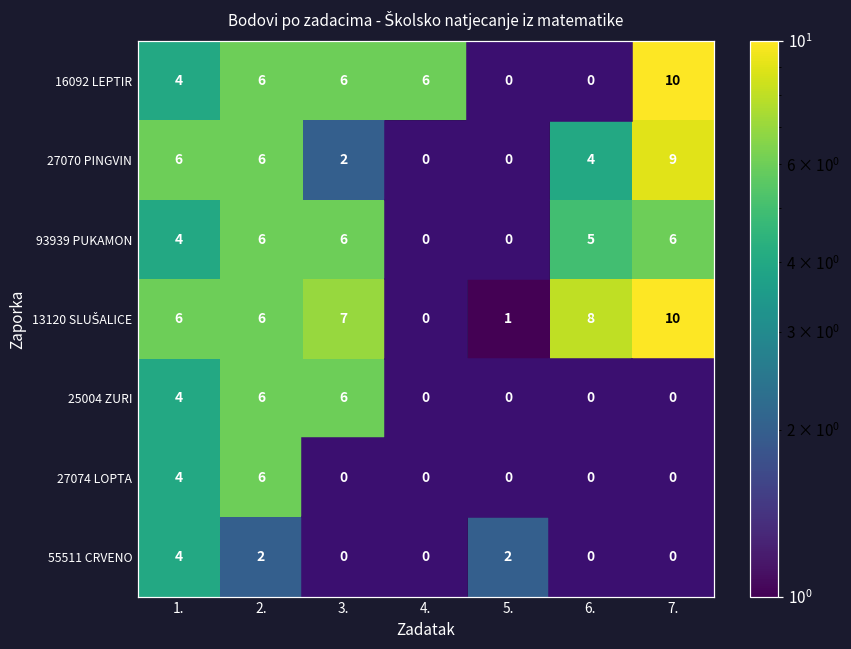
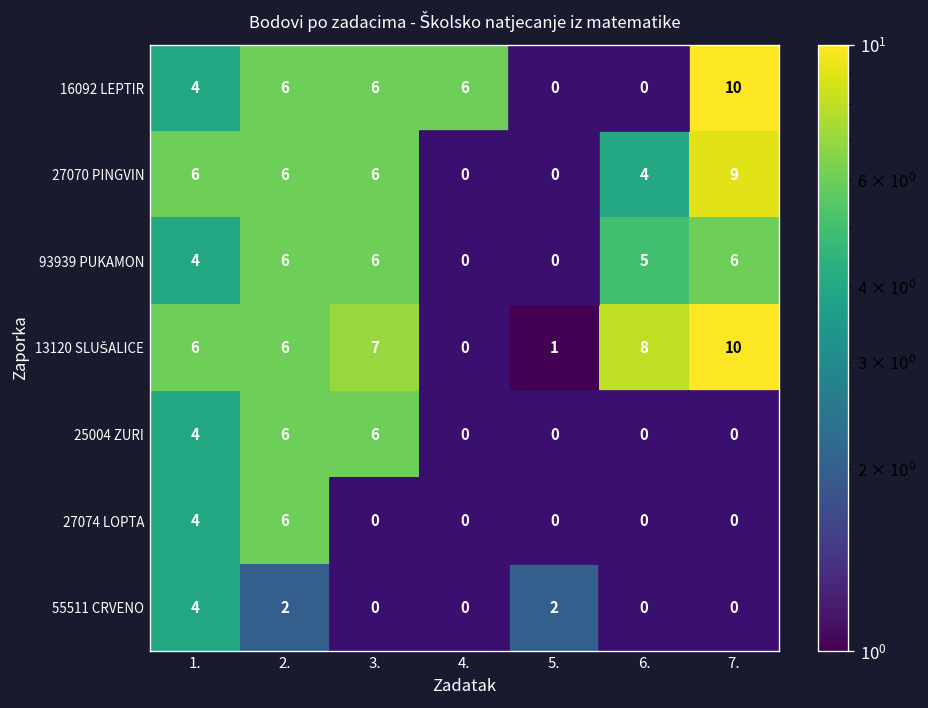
  {
    "16092 LEPTIR": {
      "1.": 4,
      "2.": 6,
      "3.": 6,
      "4.": 6,
      "7.": 10
    },
    "27070 PINGVIN": {
      "1.": 6,
      "2.": 6,
-     "3.": 2,
+     "3.": 6,
      "6.": 4,
      "7.": 9
    },
    "93939 PUKAMON": {
      "1.": 4,
      "2.": 6,
      "3.": 6,
      "6.": 5,
      "7.": 6
    },
    "13120 SLUŠALICE": {
      "1.": 6,
      "2.": 6,
      "3.": 7,
      "5.": 1,
      "6.": 8,
      "7.": 10
    },
    "25004 ZURI": {
      "1.": 4,
      "2.": 6,
      "3.": 6
    },
    "27074 LOPTA": {
      "1.": 4,
      "2.": 6
    },
    "55511 CRVENO": {
      "1.": 4,
      "2.": 2,
      "5.": 2
    }
  }
